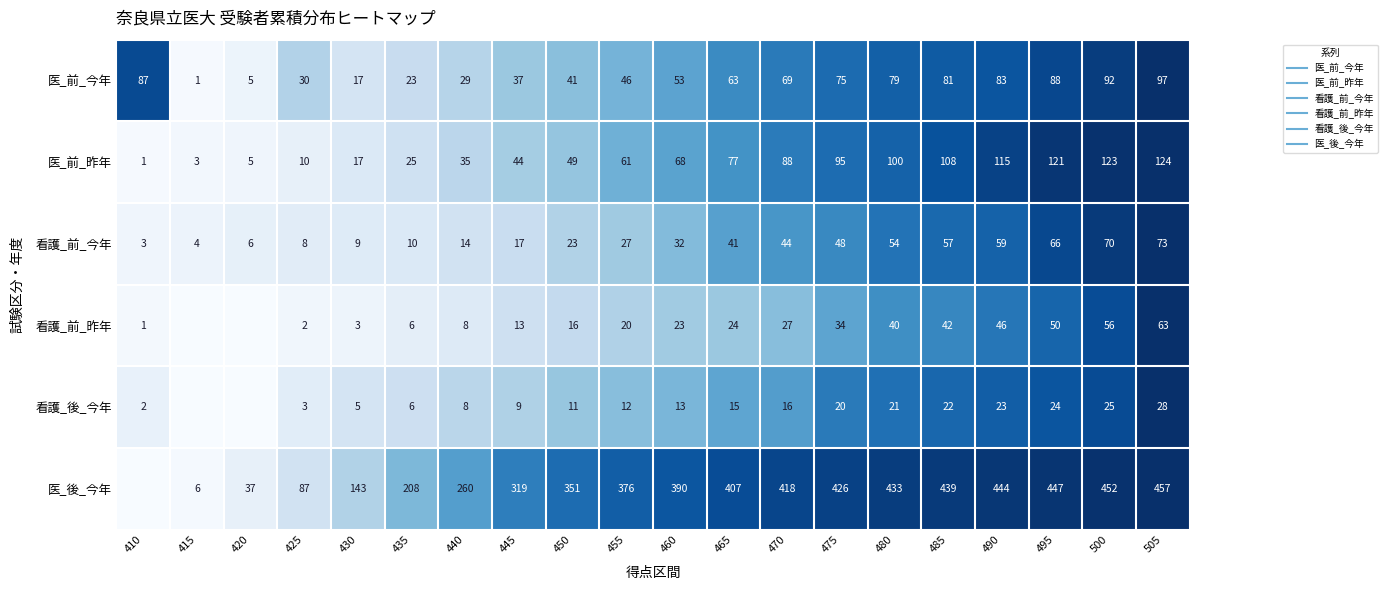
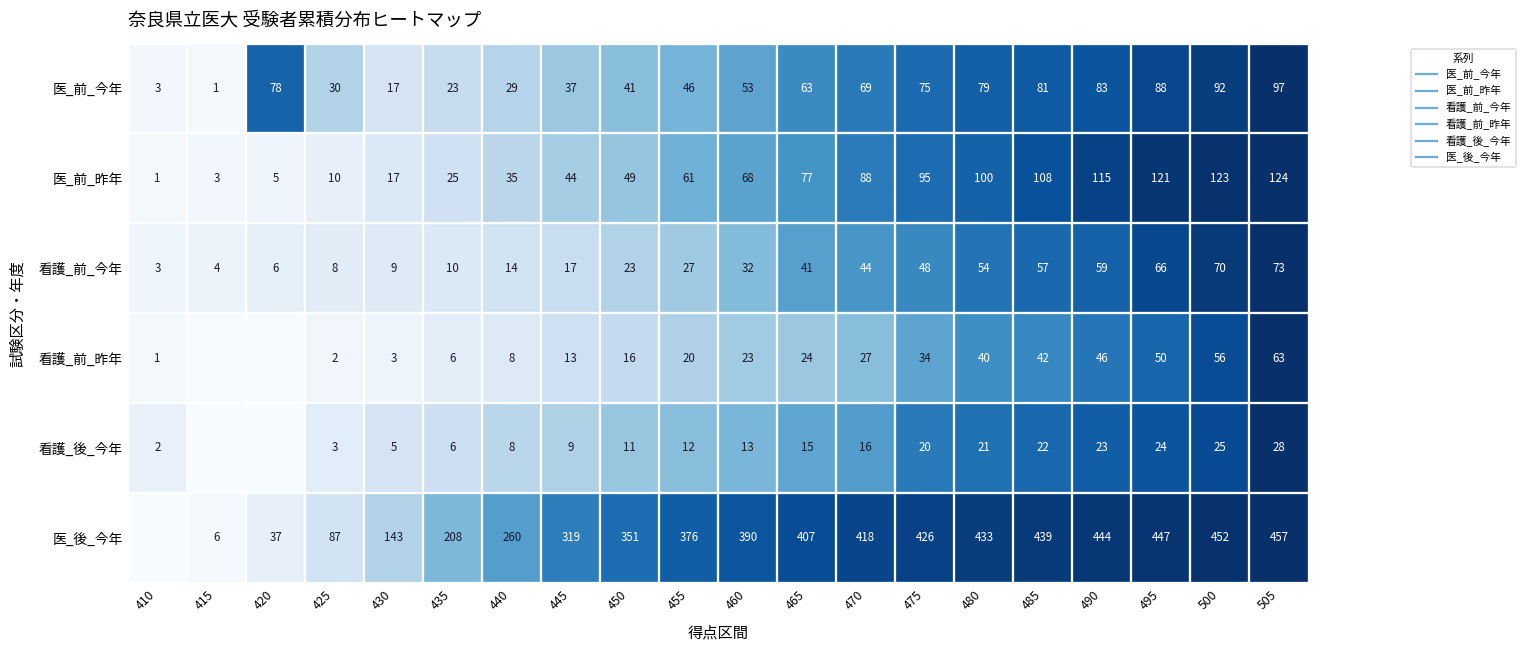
  {
    "医_前_今年": {
-     "410": 87,
+     "410": 3,
      "415": 1,
-     "420": 5,
+     "420": 78,
      "425": 30,
      "430": 17,
      "435": 23,
      "440": 29,
      "445": 37,
      "450": 41,
      "455": 46,
      "460": 53,
      "465": 63,
      "470": 69,
      "475": 75,
      "480": 79,
      "485": 81,
      "490": 83,
      "495": 88,
      "500": 92,
      "505": 97
    },
    "医_前_昨年": {
      "410": 1,
      "415": 3,
      "420": 5,
      "425": 10,
      "430": 17,
      "435": 25,
      "440": 35,
      "445": 44,
      "450": 49,
      "455": 61,
      "460": 68,
      "465": 77,
      "470": 88,
      "475": 95,
      "480": 100,
      "485": 108,
      "490": 115,
      "495": 121,
      "500": 123,
      "505": 124
    },
    "看護_前_今年": {
      "410": 3,
      "415": 4,
      "420": 6,
      "425": 8,
      "430": 9,
      "435": 10,
      "440": 14,
      "445": 17,
      "450": 23,
      "455": 27,
      "460": 32,
      "465": 41,
      "470": 44,
      "475": 48,
      "480": 54,
      "485": 57,
      "490": 59,
      "495": 66,
      "500": 70,
      "505": 73
    },
    "看護_前_昨年": {
      "410": 1,
      "425": 2,
      "430": 3,
      "435": 6,
      "440": 8,
      "445": 13,
      "450": 16,
      "455": 20,
      "460": 23,
      "465": 24,
      "470": 27,
      "475": 34,
      "480": 40,
      "485": 42,
      "490": 46,
      "495": 50,
      "500": 56,
      "505": 63
    },
    "看護_後_今年": {
      "410": 2,
      "425": 3,
      "430": 5,
      "435": 6,
      "440": 8,
      "445": 9,
      "450": 11,
      "455": 12,
      "460": 13,
      "465": 15,
      "470": 16,
      "475": 20,
      "480": 21,
      "485": 22,
      "490": 23,
      "495": 24,
      "500": 25,
      "505": 28
    },
    "医_後_今年": {
      "415": 6,
      "420": 37,
      "425": 87,
      "430": 143,
      "435": 208,
      "440": 260,
      "445": 319,
      "450": 351,
      "455": 376,
      "460": 390,
      "465": 407,
      "470": 418,
      "475": 426,
      "480": 433,
      "485": 439,
      "490": 444,
      "495": 447,
      "500": 452,
      "505": 457
    }
  }
